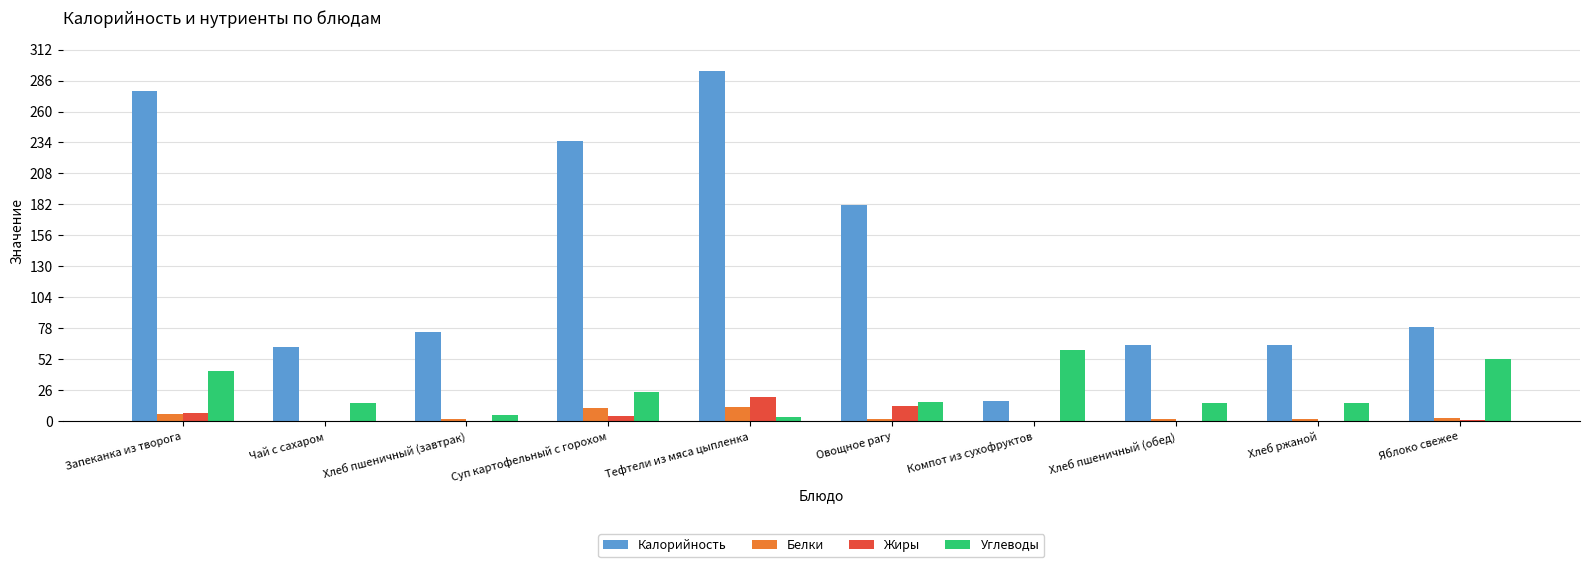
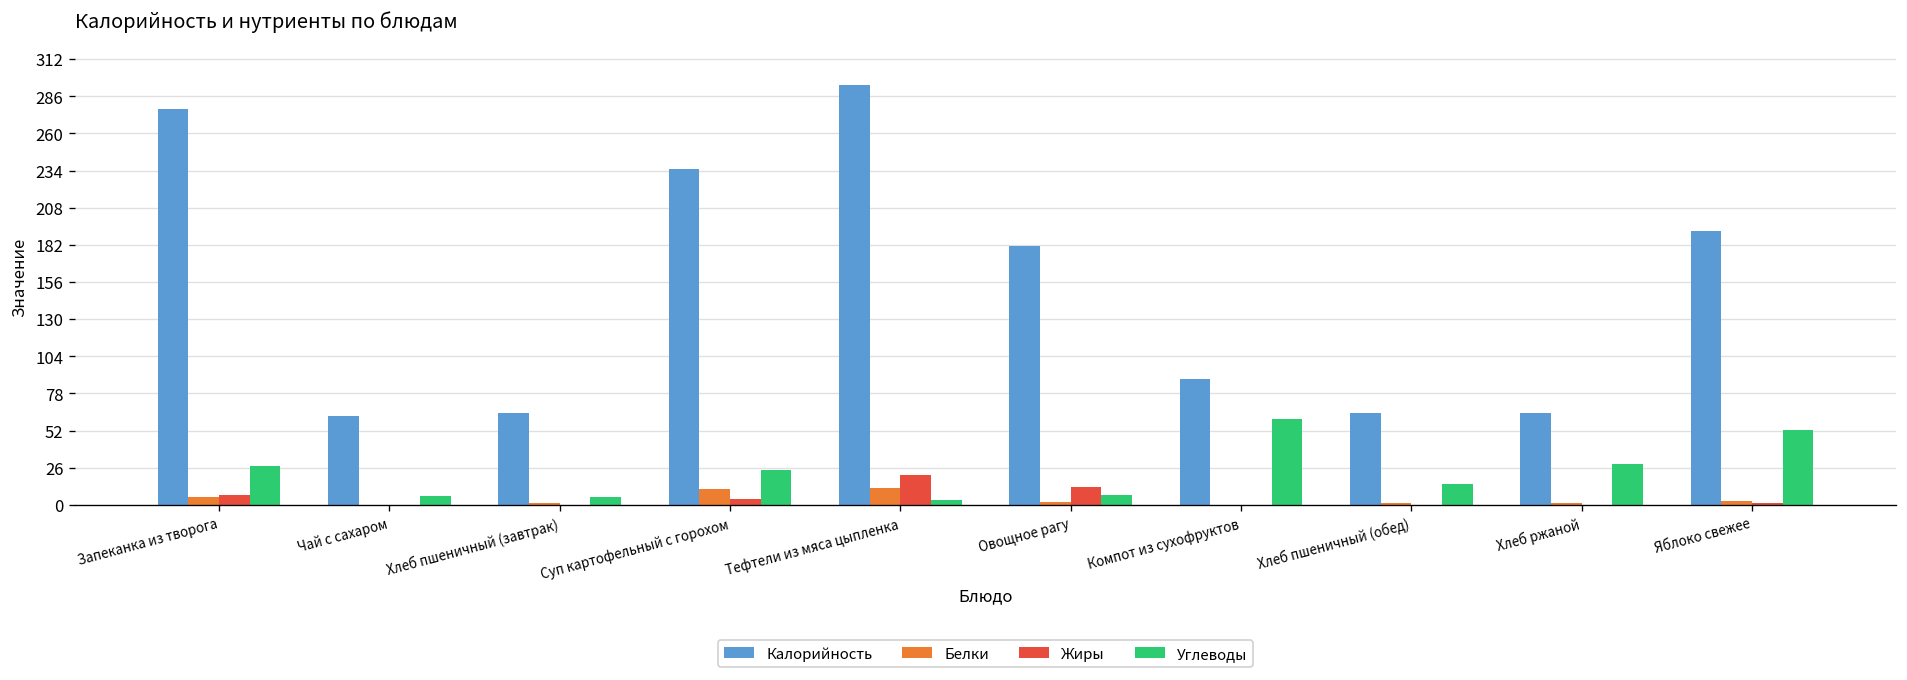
  {
    "Калорийность": {
      "Запеканка из творога": 277,
      "Чай с сахаром": 62,
-     "Хлеб пшеничный (завтрак)": 75,
+     "Хлеб пшеничный (завтрак)": 64,
      "Суп картофельный с горохом": 235,
      "Тефтели из мяса цыпленка": 294,
      "Овощное рагу": 182,
-     "Компот из сухофруктов": 17,
+     "Компот из сухофруктов": 88,
      "Хлеб пшеничный (обед)": 64,
      "Хлеб ржаной": 64,
-     "Яблоко свежее": 79
+     "Яблоко свежее": 192
    },
    "Углеводы": {
-     "Запеканка из творога": 42,
-     "Чай с сахаром": 15,
+     "Запеканка из творога": 27,
+     "Чай с сахаром": 6,
      "Хлеб пшеничный (завтрак)": 5,
      "Суп картофельный с горохом": 25,
      "Тефтели из мяса цыпленка": 4,
-     "Овощное рагу": 16,
+     "Овощное рагу": 7,
      "Компот из сухофруктов": 60,
      "Хлеб пшеничный (обед)": 15,
-     "Хлеб ржаной": 15,
+     "Хлеб ржаной": 29,
      "Яблоко свежее": 52
    }
  }
